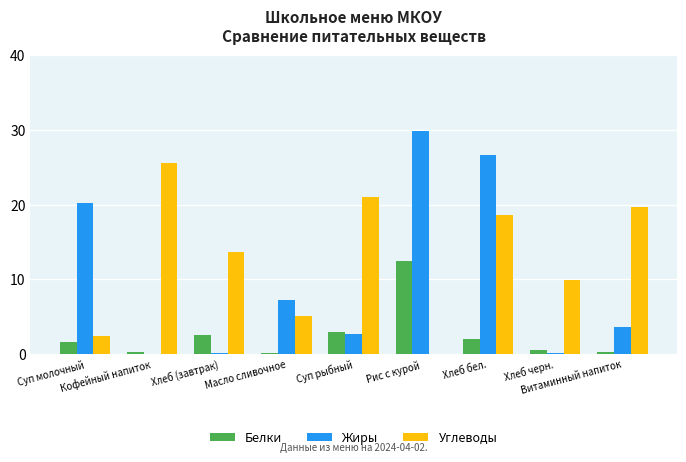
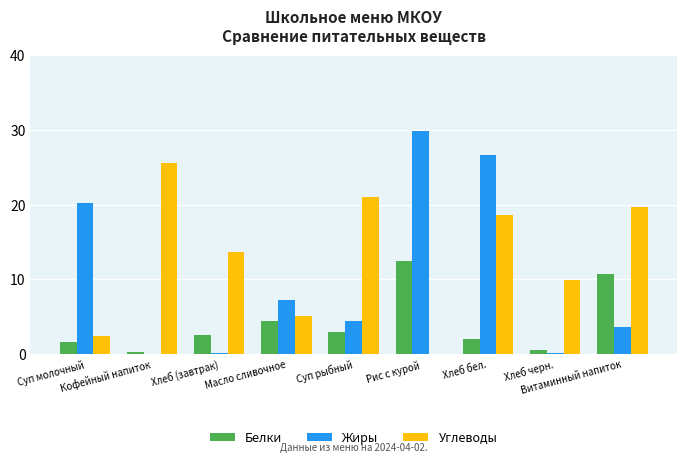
  {
    "Белки": {
      "Суп молочный": 2,
      "Хлеб (завтрак)": 3,
-     "Масло сливочное": 0,
+     "Масло сливочное": 4,
      "Суп рыбный": 3,
      "Рис с курой": 12,
      "Хлеб бел.": 2,
      "Хлеб черн.": 1,
-     "Витаминный напиток": 0
+     "Витаминный напиток": 11
    },
    "Жиры": {
      "Суп молочный": 20,
      "Кофейный напиток": 0,
      "Масло сливочное": 7,
-     "Суп рыбный": 3,
+     "Суп рыбный": 5,
      "Рис с курой": 30,
      "Хлеб бел.": 27,
      "Витаминный напиток": 4
    },
    "Углеводы": {
      "Суп молочный": 2,
      "Кофейный напиток": 26,
      "Хлеб (завтрак)": 14,
      "Масло сливочное": 5,
      "Суп рыбный": 21,
      "Рис с курой": 0,
      "Хлеб бел.": 19,
      "Хлеб черн.": 10,
      "Витаминный напиток": 20
    }
  }
